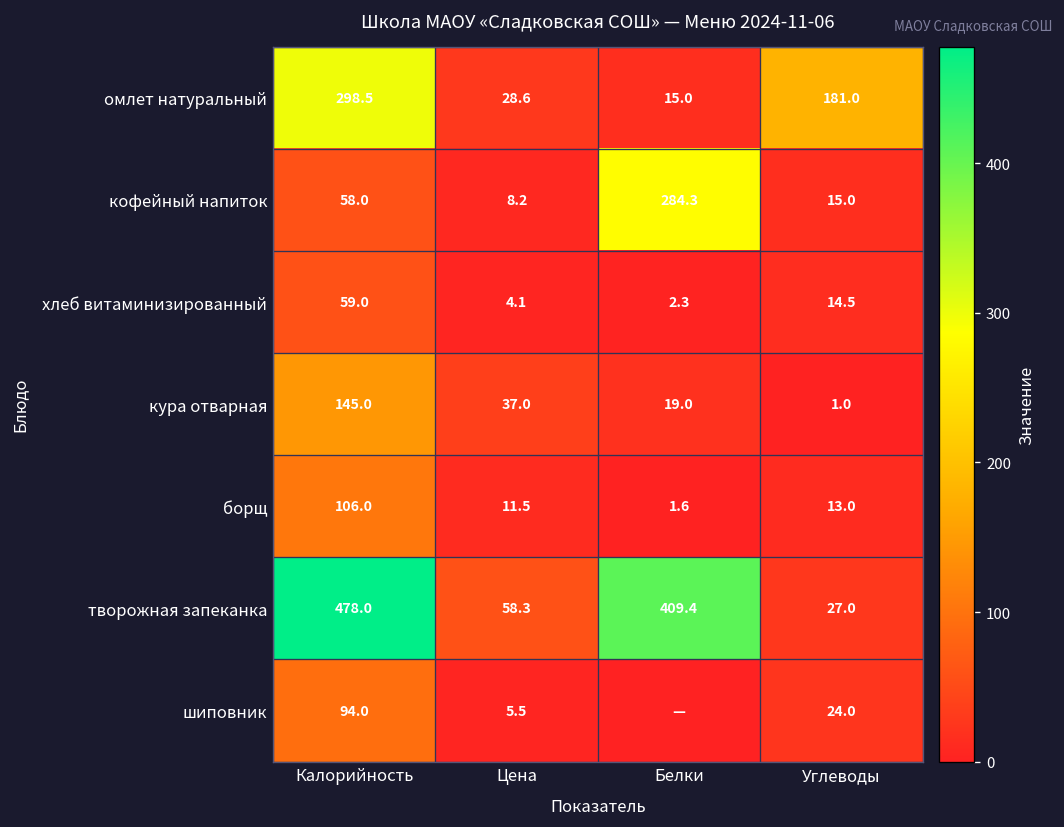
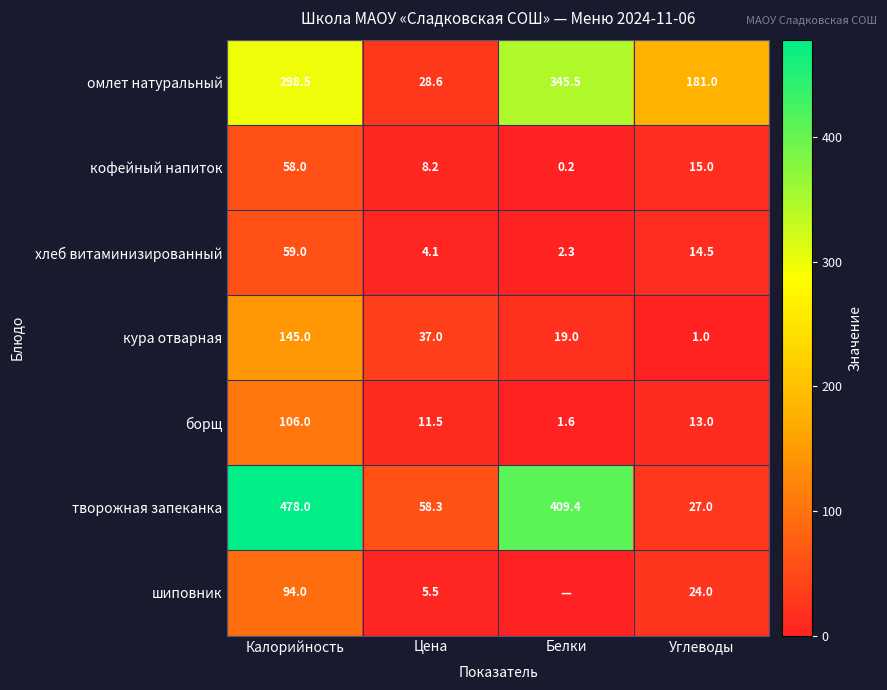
  {
    "омлет натуральный": {
      "Калорийность": 298.5,
      "Цена": 28.6,
-     "Белки": 15.0,
+     "Белки": 345.5,
      "Углеводы": 181.0
    },
    "кофейный напиток": {
      "Калорийность": 58.0,
      "Цена": 8.2,
-     "Белки": 284.3,
+     "Белки": 0.2,
      "Углеводы": 15.0
    },
    "хлеб витаминизированный": {
      "Калорийность": 59.0,
      "Цена": 4.1,
      "Белки": 2.3,
      "Углеводы": 14.5
    },
    "кура отварная": {
      "Калорийность": 145.0,
      "Цена": 37.0,
      "Белки": 19.0,
      "Углеводы": 1.0
    },
    "борщ": {
      "Калорийность": 106.0,
      "Цена": 11.5,
      "Белки": 1.6,
      "Углеводы": 13.0
    },
    "творожная запеканка": {
      "Калорийность": 478.0,
      "Цена": 58.3,
      "Белки": 409.4,
      "Углеводы": 27.0
    },
    "шиповник": {
      "Калорийность": 94.0,
      "Цена": 5.5,
      "Углеводы": 24.0
    }
  }
